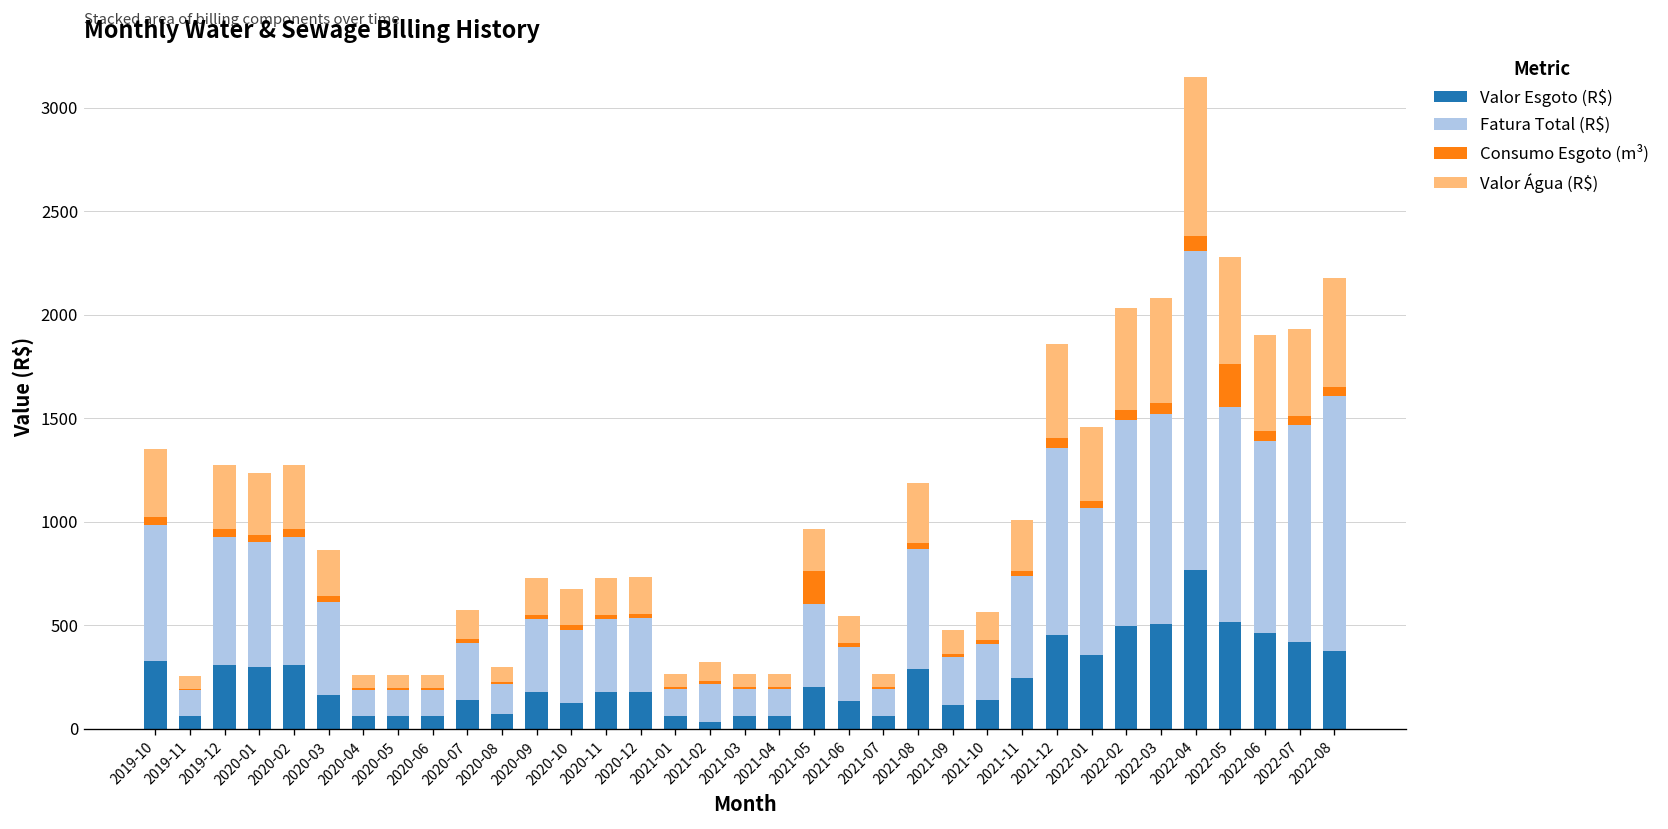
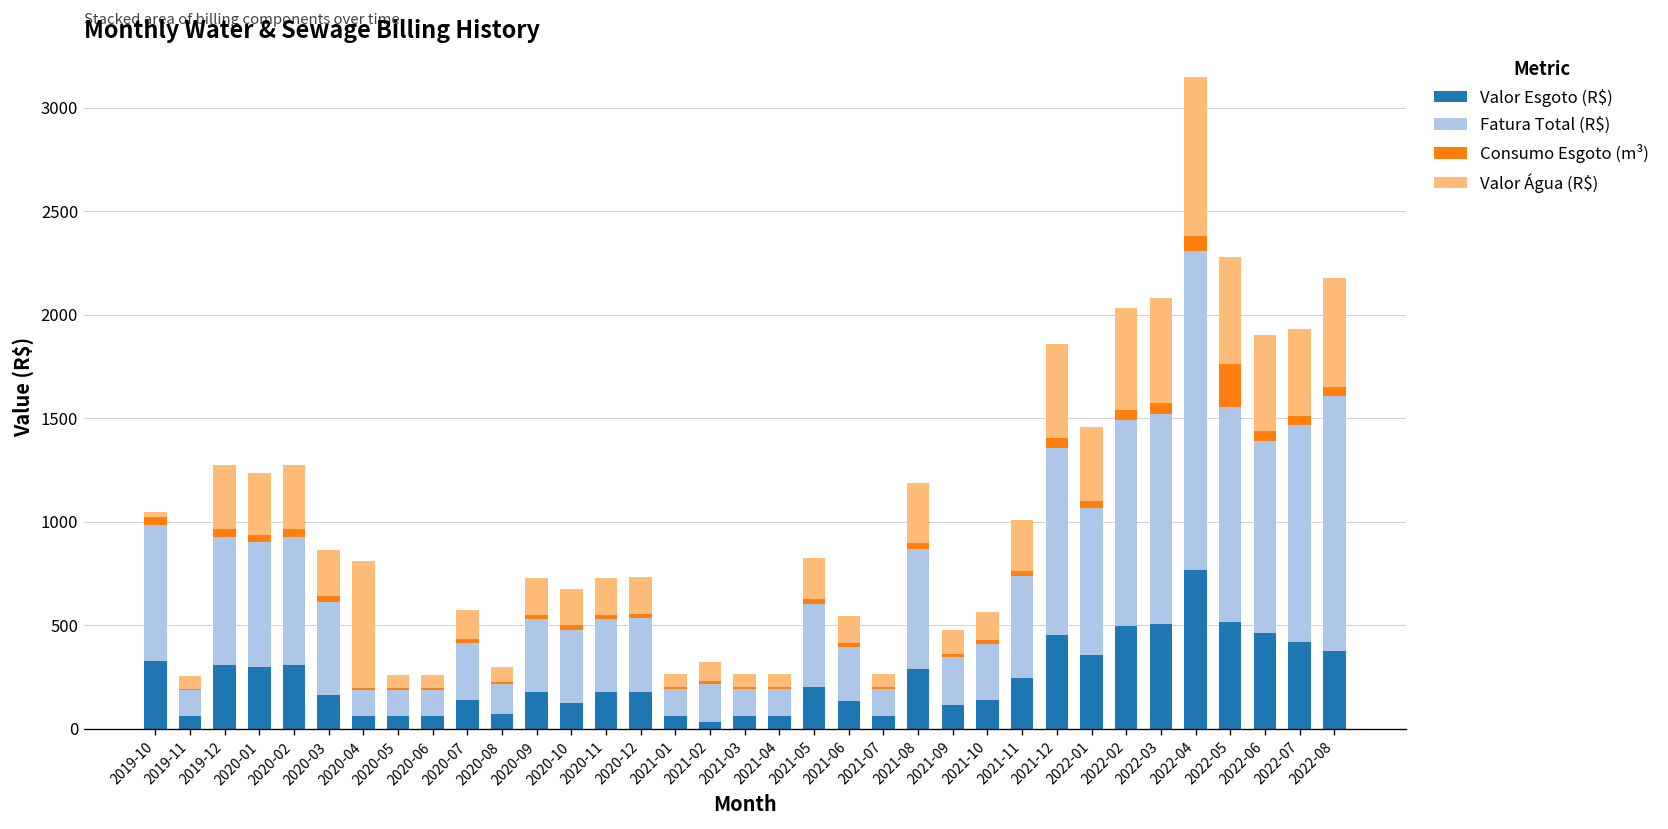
  {
    "Valor Esgoto (R$)": {
      "2019-10": 330,
      "2019-11": 60,
      "2019-12": 310,
      "2020-01": 300,
      "2020-02": 310,
      "2020-03": 160,
      "2020-04": 60,
      "2020-05": 60,
      "2020-06": 60,
      "2020-07": 140,
      "2020-08": 70,
      "2020-09": 180,
      "2020-10": 120,
      "2020-11": 180,
      "2020-12": 180,
      "2021-01": 60,
      "2021-02": 30,
      "2021-03": 60,
      "2021-04": 60,
      "2021-05": 200,
      "2021-06": 130,
      "2021-07": 60,
      "2021-08": 290,
      "2021-09": 120,
      "2021-10": 140,
      "2021-11": 250,
      "2021-12": 450,
      "2022-01": 350,
      "2022-02": 500,
      "2022-03": 510,
      "2022-04": 770,
      "2022-05": 520,
      "2022-06": 460,
      "2022-07": 420,
      "2022-08": 380
    },
    "Fatura Total (R$)": {
      "2019-10": 660,
      "2019-11": 130,
      "2019-12": 620,
      "2020-01": 600,
      "2020-02": 620,
      "2020-03": 450,
      "2020-04": 130,
      "2020-05": 130,
      "2020-06": 130,
      "2020-07": 280,
      "2020-08": 140,
      "2020-09": 350,
      "2020-10": 350,
      "2020-11": 350,
      "2020-12": 360,
      "2021-01": 130,
      "2021-02": 190,
      "2021-03": 130,
      "2021-04": 130,
      "2021-05": 400,
      "2021-06": 260,
      "2021-07": 130,
      "2021-08": 580,
      "2021-09": 230,
      "2021-10": 270,
      "2021-11": 490,
      "2021-12": 910,
      "2022-01": 710,
      "2022-02": 990,
      "2022-03": 1010,
      "2022-04": 1540,
      "2022-05": 1040,
      "2022-06": 930,
      "2022-07": 1050,
      "2022-08": 1230
    },
    "Consumo Esgoto (m³)": {
      "2019-10": 40,
      "2019-12": 40,
      "2020-01": 40,
      "2020-02": 40,
      "2020-03": 30,
      "2020-07": 20,
      "2020-09": 20,
      "2020-10": 20,
      "2020-11": 20,
      "2020-12": 20,
-     "2021-05": 160,
+     "2021-05": 20,
      "2021-06": 20,
      "2021-08": 30,
      "2021-10": 20,
      "2021-11": 30,
      "2021-12": 50,
      "2022-01": 40,
      "2022-02": 50,
      "2022-03": 50,
      "2022-04": 70,
      "2022-05": 210,
      "2022-06": 50,
      "2022-07": 40,
      "2022-08": 40
    },
    "Valor Água (R$)": {
-     "2019-10": 330,
+     "2019-10": 20,
      "2019-11": 60,
      "2019-12": 310,
      "2020-01": 300,
      "2020-02": 310,
      "2020-03": 220,
-     "2020-04": 60,
+     "2020-04": 620,
      "2020-05": 60,
      "2020-06": 60,
      "2020-07": 140,
      "2020-08": 70,
      "2020-09": 180,
      "2020-10": 180,
      "2020-11": 180,
      "2020-12": 180,
      "2021-01": 60,
      "2021-02": 90,
      "2021-03": 60,
      "2021-04": 60,
      "2021-05": 200,
      "2021-06": 130,
      "2021-07": 60,
      "2021-08": 290,
      "2021-09": 120,
      "2021-10": 140,
      "2021-11": 250,
      "2021-12": 450,
      "2022-01": 350,
      "2022-02": 500,
      "2022-03": 510,
      "2022-04": 770,
      "2022-05": 520,
      "2022-06": 460,
      "2022-07": 420,
      "2022-08": 530
    }
  }
